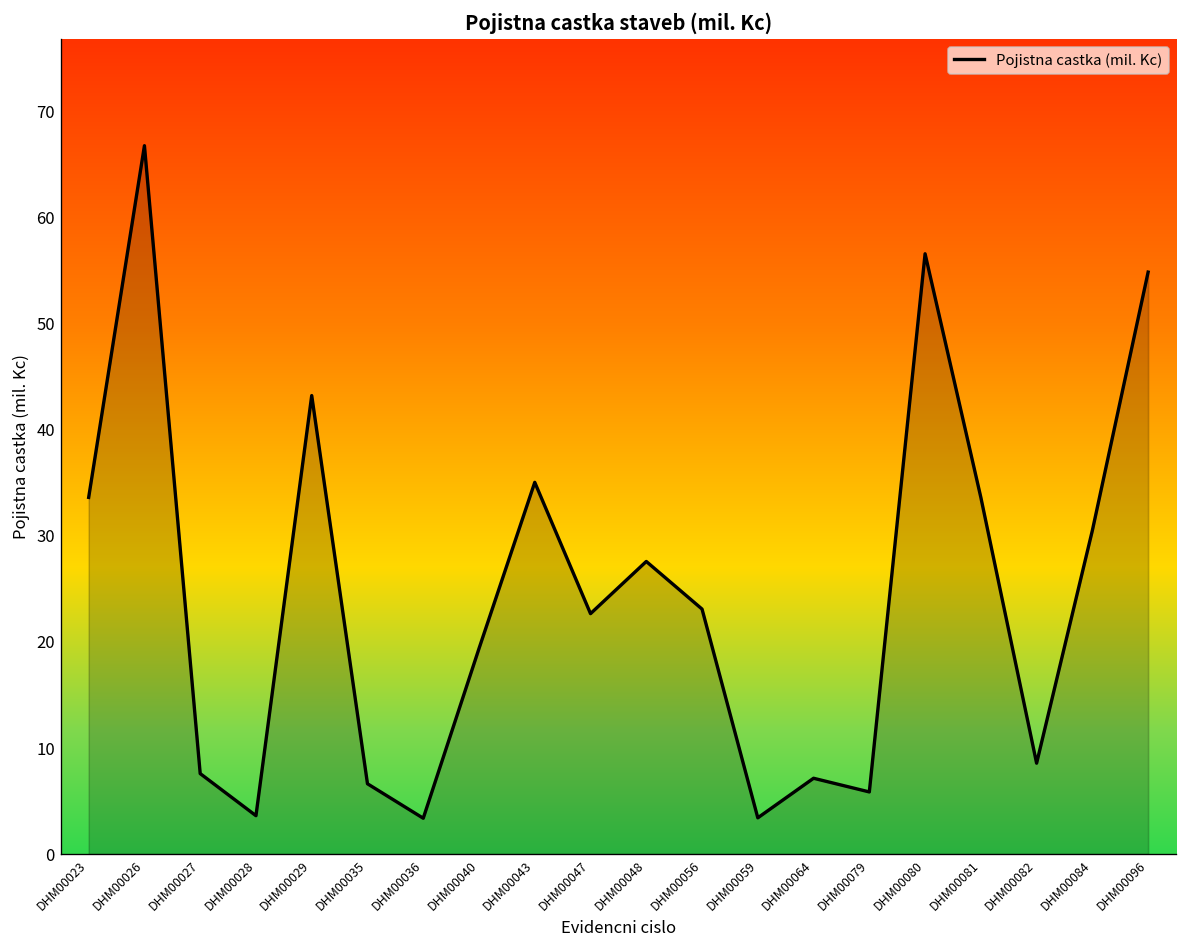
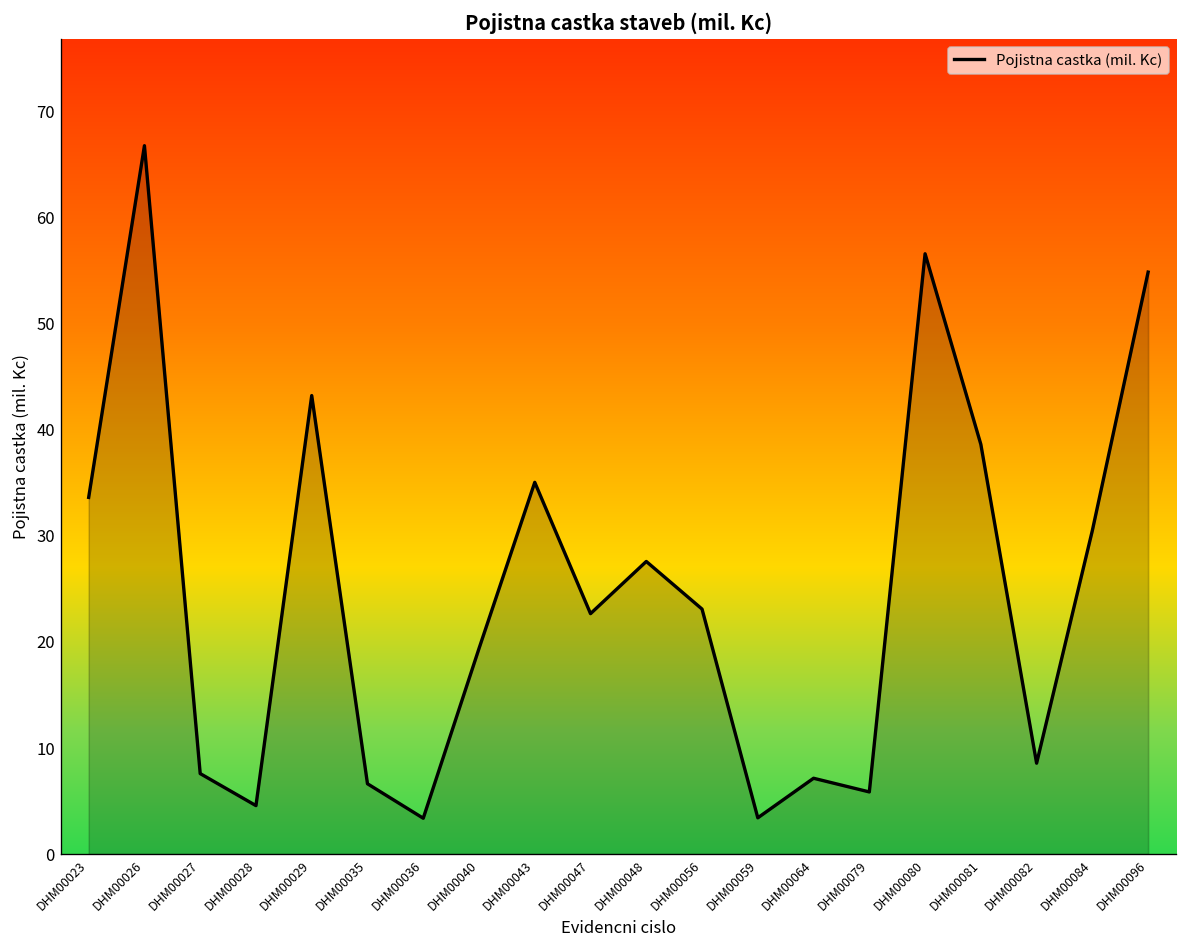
  {
    "DHM00023": 34,
    "DHM00026": 67,
    "DHM00027": 8,
-   "DHM00028": 4,
+   "DHM00028": 5,
    "DHM00029": 43,
    "DHM00035": 7,
    "DHM00036": 3,
    "DHM00040": 19,
    "DHM00043": 35,
    "DHM00047": 23,
    "DHM00048": 28,
    "DHM00056": 23,
    "DHM00059": 3,
    "DHM00064": 7,
    "DHM00079": 6,
    "DHM00080": 57,
-   "DHM00081": 34,
+   "DHM00081": 39,
    "DHM00082": 9,
    "DHM00084": 31,
    "DHM00096": 55
  }
